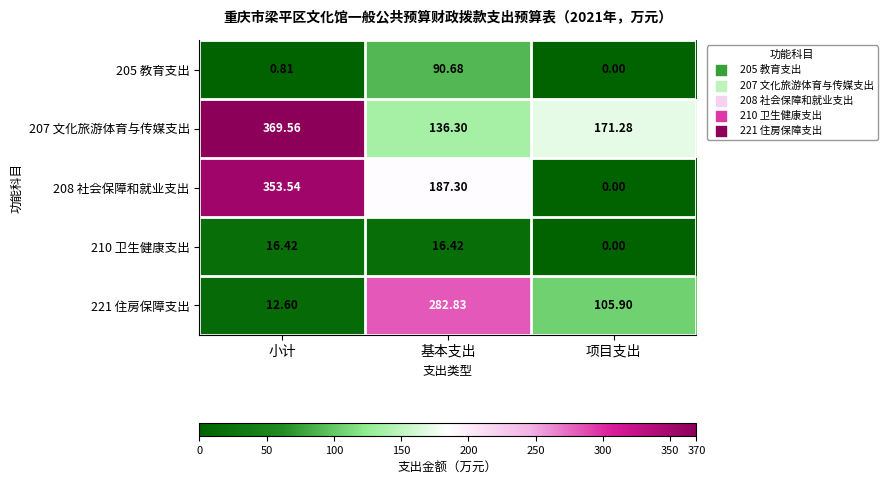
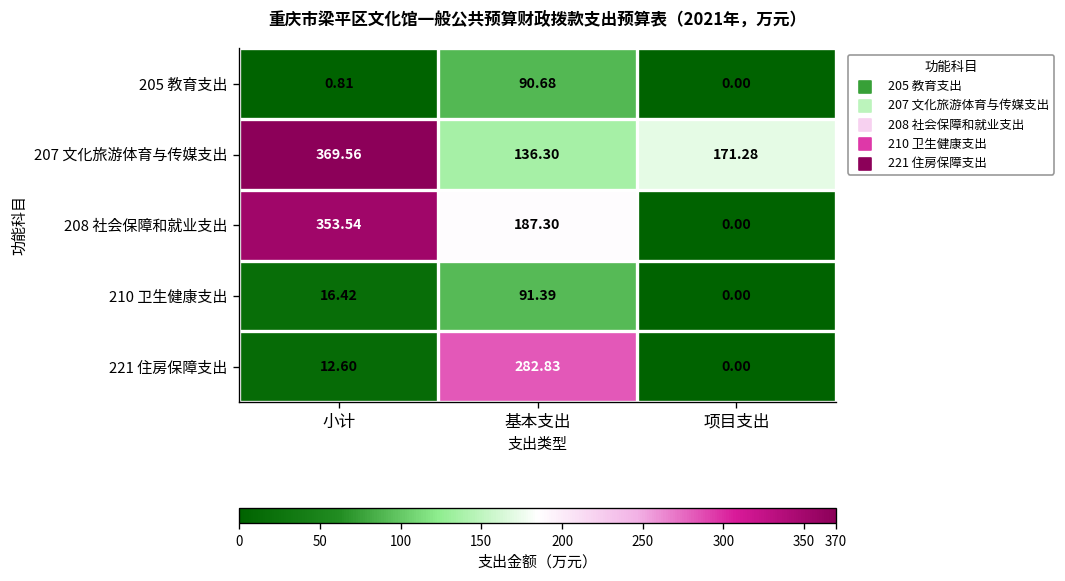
  {
    "205 教育支出": {
      "小计": 0.81,
      "基本支出": 90.68,
      "项目支出": 0.00
    },
    "207 文化旅游体育与传媒支出": {
      "小计": 369.56,
      "基本支出": 136.30,
      "项目支出": 171.28
    },
    "208 社会保障和就业支出": {
      "小计": 353.54,
      "基本支出": 187.30,
      "项目支出": 0.00
    },
    "210 卫生健康支出": {
      "小计": 16.42,
-     "基本支出": 16.42,
+     "基本支出": 91.39,
      "项目支出": 0.00
    },
    "221 住房保障支出": {
      "小计": 12.60,
      "基本支出": 282.83,
-     "项目支出": 105.90
+     "项目支出": 0.00
    }
  }
